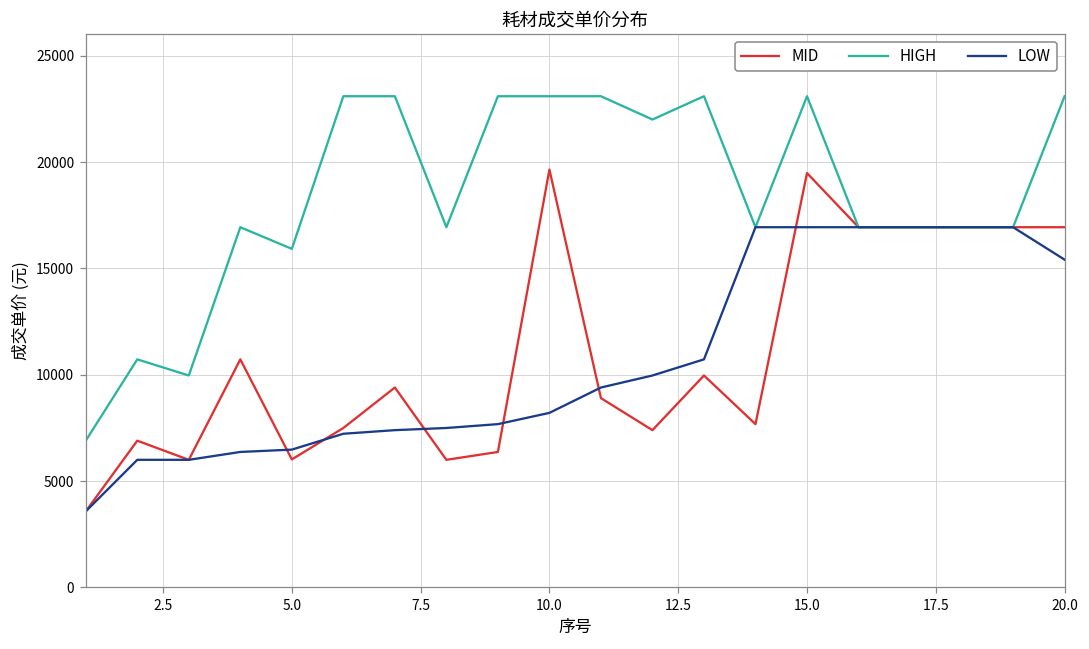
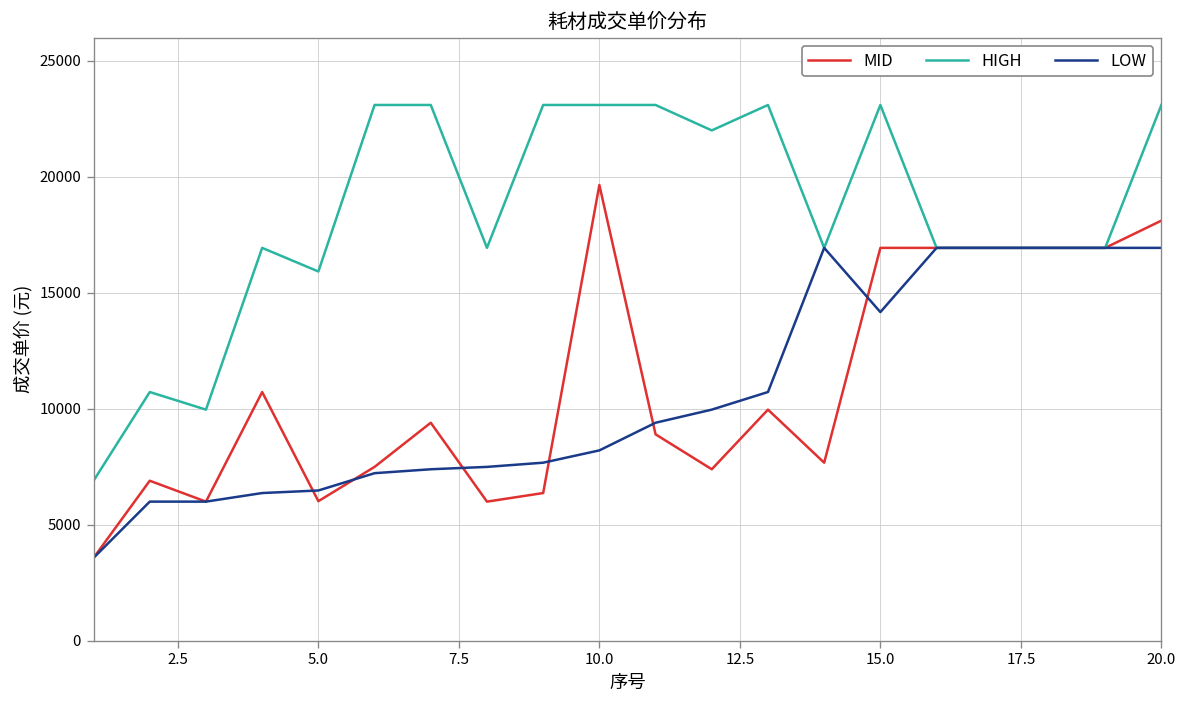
  {
    "MID": {
      "5.0": 6000,
      "10.0": 19600,
-     "15.0": 19500,
-     "20.0": 16900
+     "15.0": 16900,
+     "20.0": 18100
    },
    "HIGH": {
      "5.0": 15900,
      "10.0": 23100,
      "15.0": 23100,
      "20.0": 23100
    },
    "LOW": {
      "5.0": 6500,
      "10.0": 8200,
-     "15.0": 16900,
-     "20.0": 15400
+     "15.0": 14200,
+     "20.0": 16900
    }
  }
